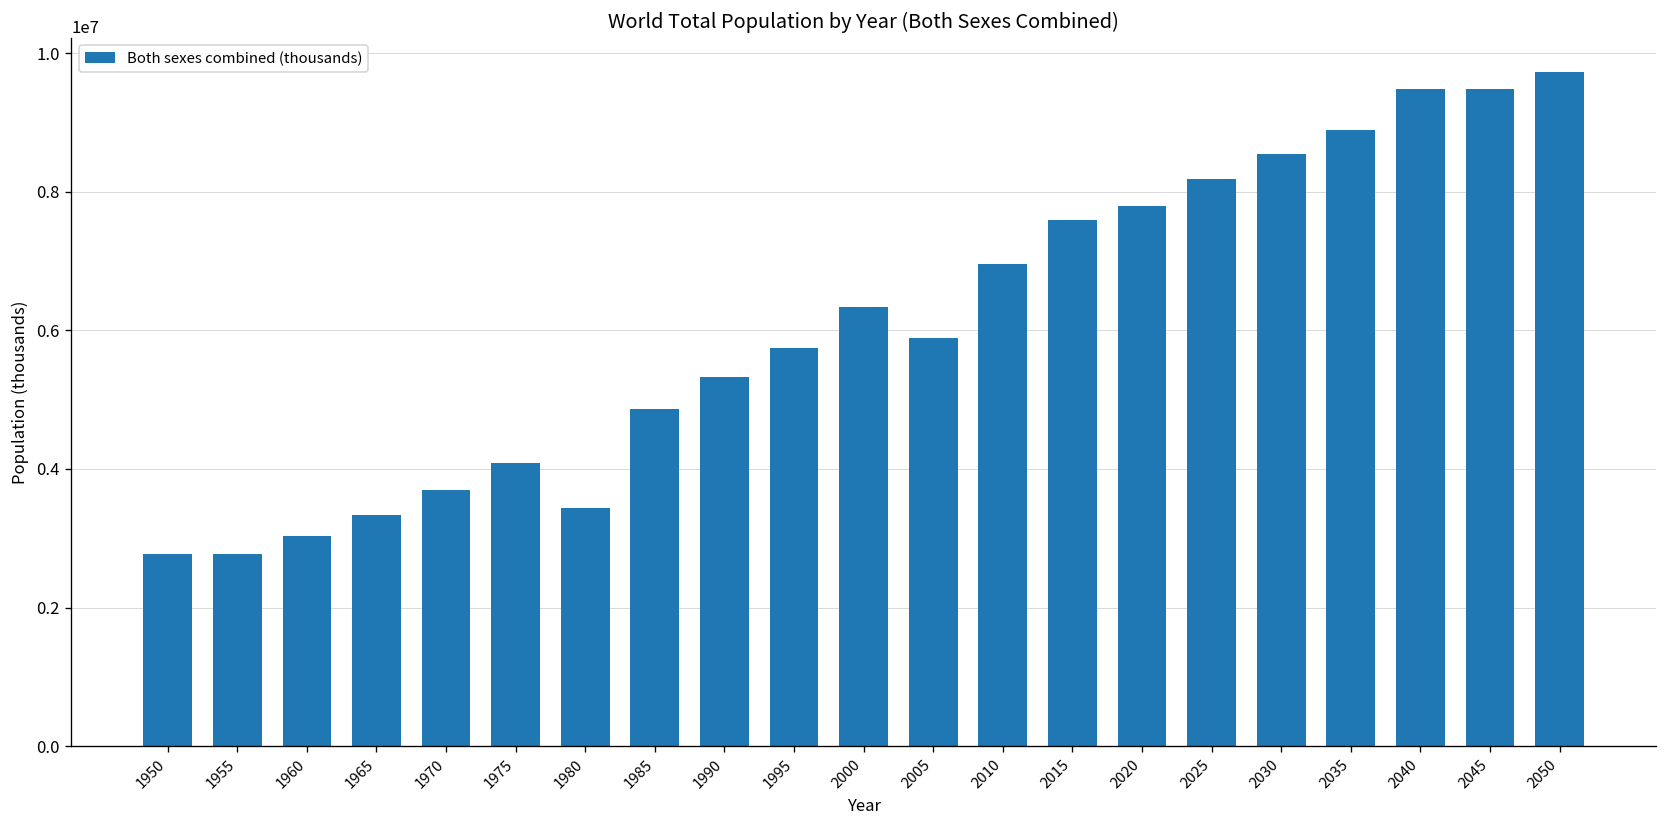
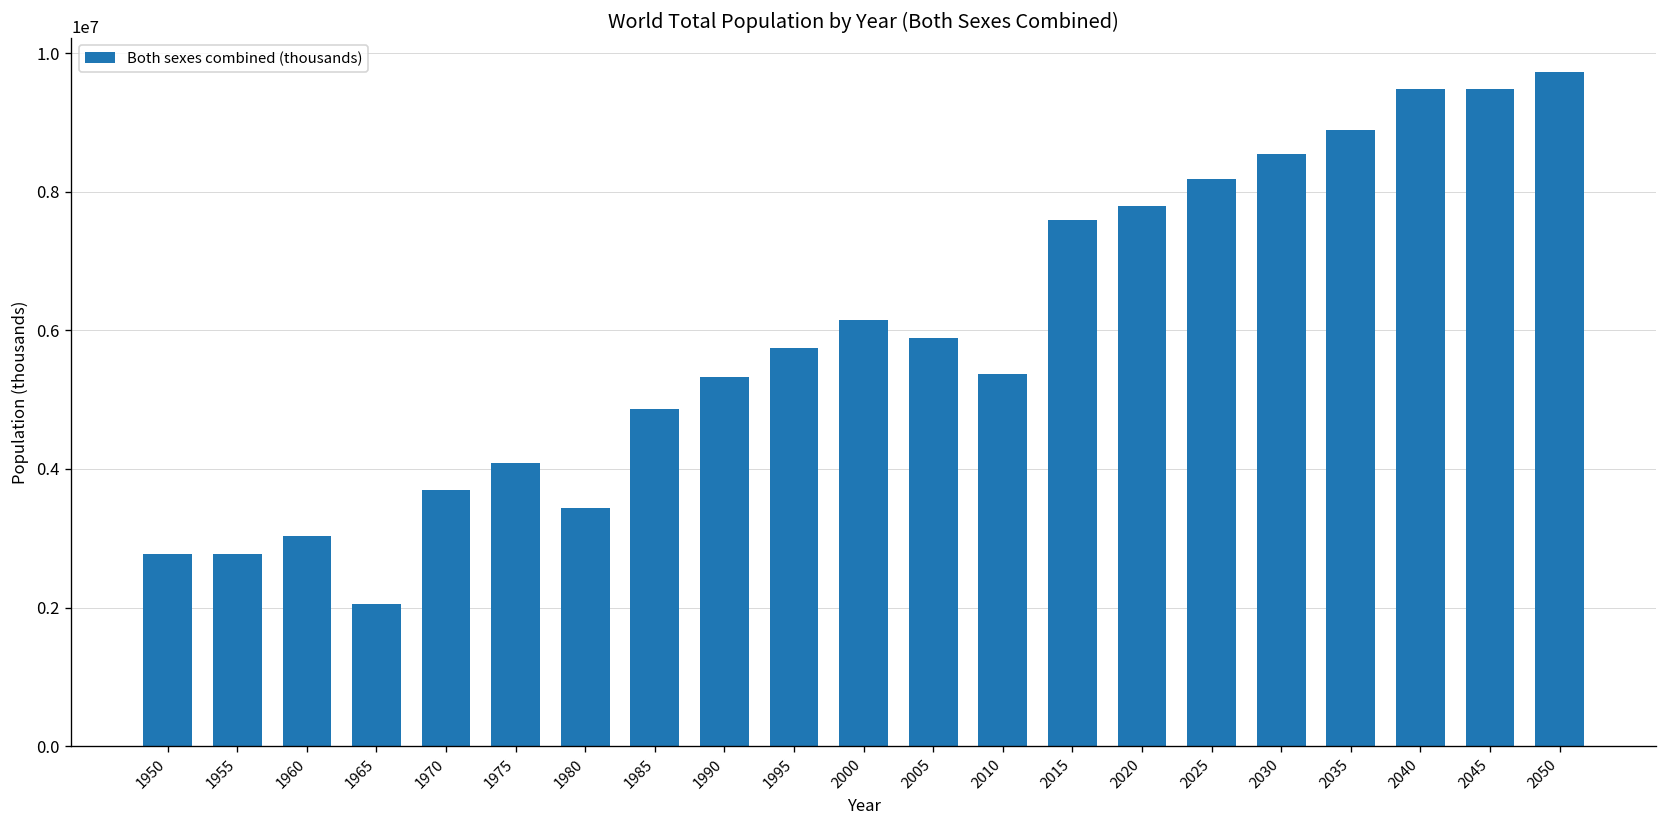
  {
    "1950": 2800000,
    "1955": 2800000,
    "1960": 3000000,
-   "1965": 3300000,
+   "1965": 2000000,
    "1970": 3700000,
    "1975": 4100000,
    "1980": 3400000,
    "1985": 4900000,
    "1990": 5300000,
    "1995": 5700000,
-   "2000": 6300000,
+   "2000": 6100000,
    "2005": 5900000,
-   "2010": 7000000,
+   "2010": 5400000,
    "2015": 7600000,
    "2020": 7800000,
    "2025": 8200000,
    "2030": 8500000,
    "2035": 8900000,
    "2040": 9500000,
    "2045": 9500000,
    "2050": 9700000
  }
